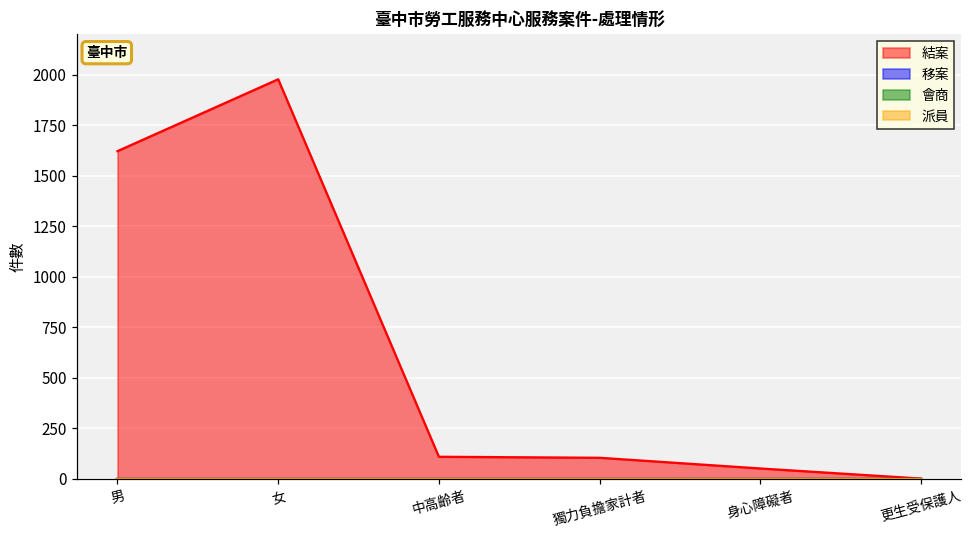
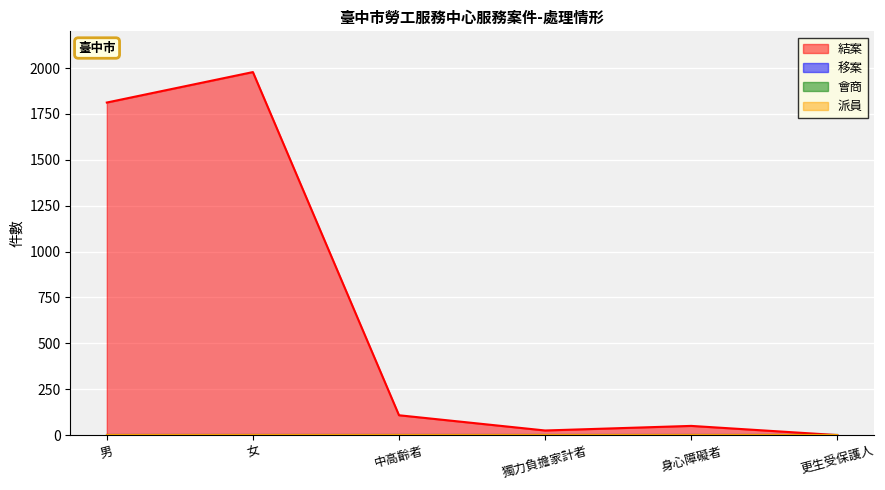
  {
    "結案": {
-     "男": 1620,
+     "男": 1810,
      "女": 1980,
      "中高齡者": 110,
-     "獨力負擔家計者": 100,
+     "獨力負擔家計者": 30,
      "身心障礙者": 50
    },
    "派員": {
      "男": 0,
      "女": 0,
      "中高齡者": 0,
      "獨力負擔家計者": 0,
      "身心障礙者": 0
    }
  }
